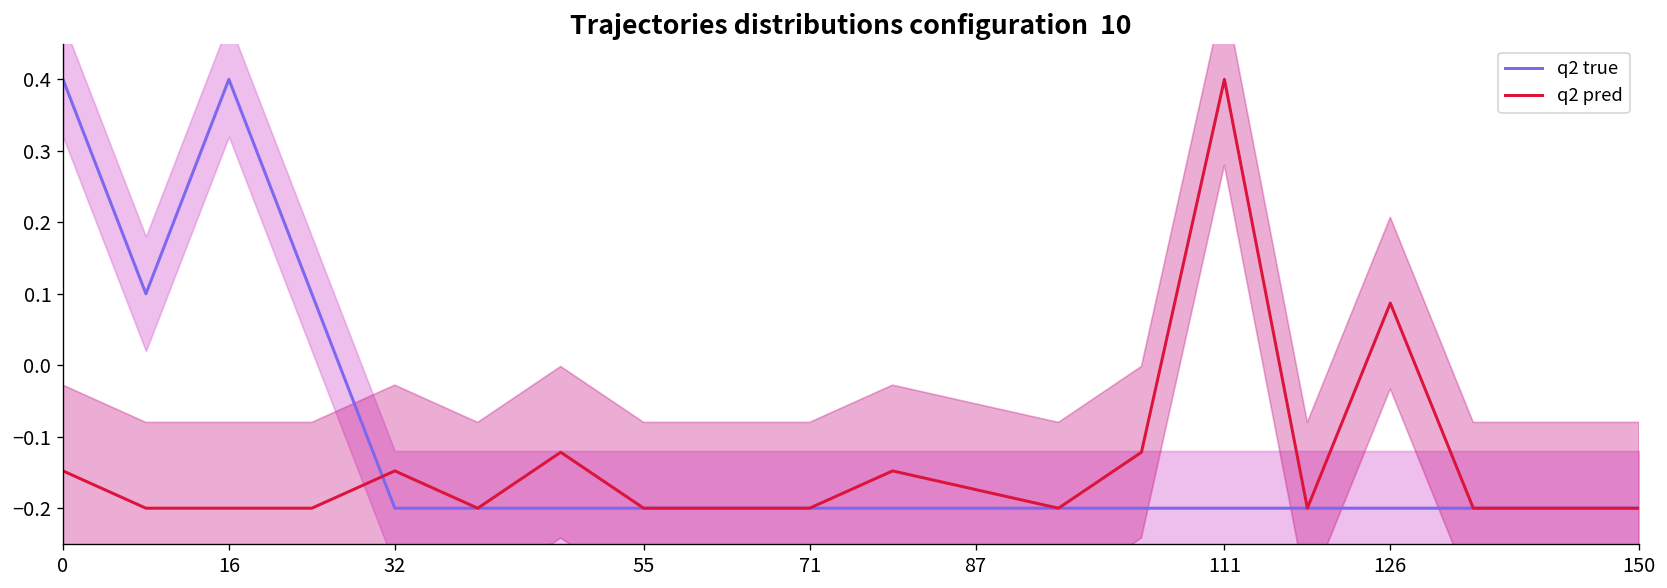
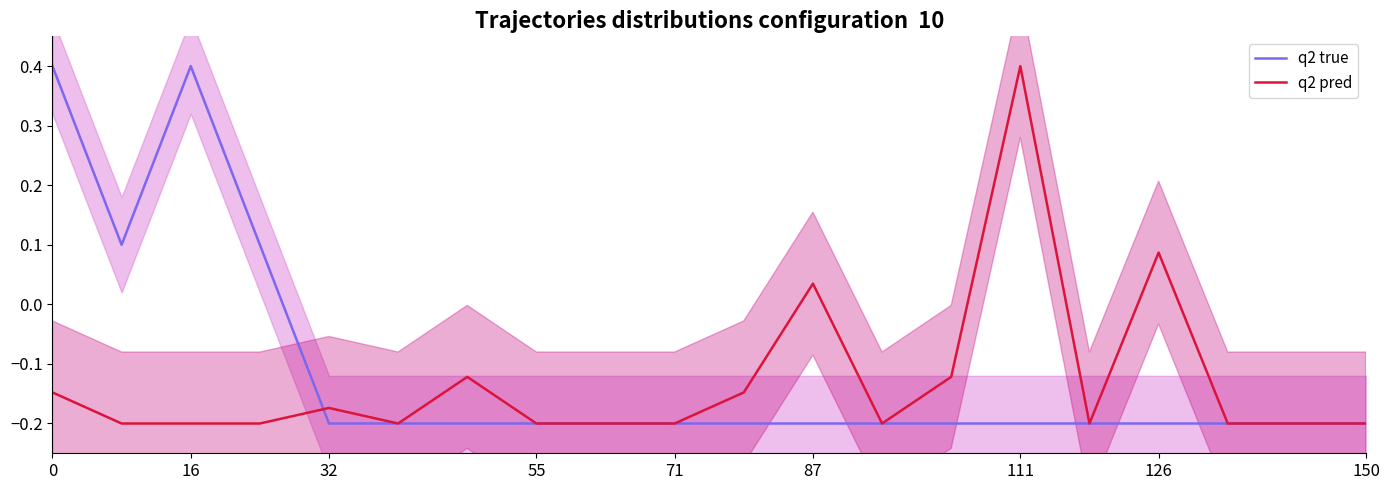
  {
    "q2 true": {
      "0": 0.40,
      "16": 0.40,
      "32": -0.20,
      "87": -0.20,
      "111": -0.20,
      "126": -0.20
    },
    "q2 pred": {
      "0": -0.15,
      "16": -0.20,
-     "32": -0.15,
-     "87": -0.17,
+     "32": -0.17,
+     "87": 0.03,
      "111": 0.40,
      "126": 0.09
    }
  }
